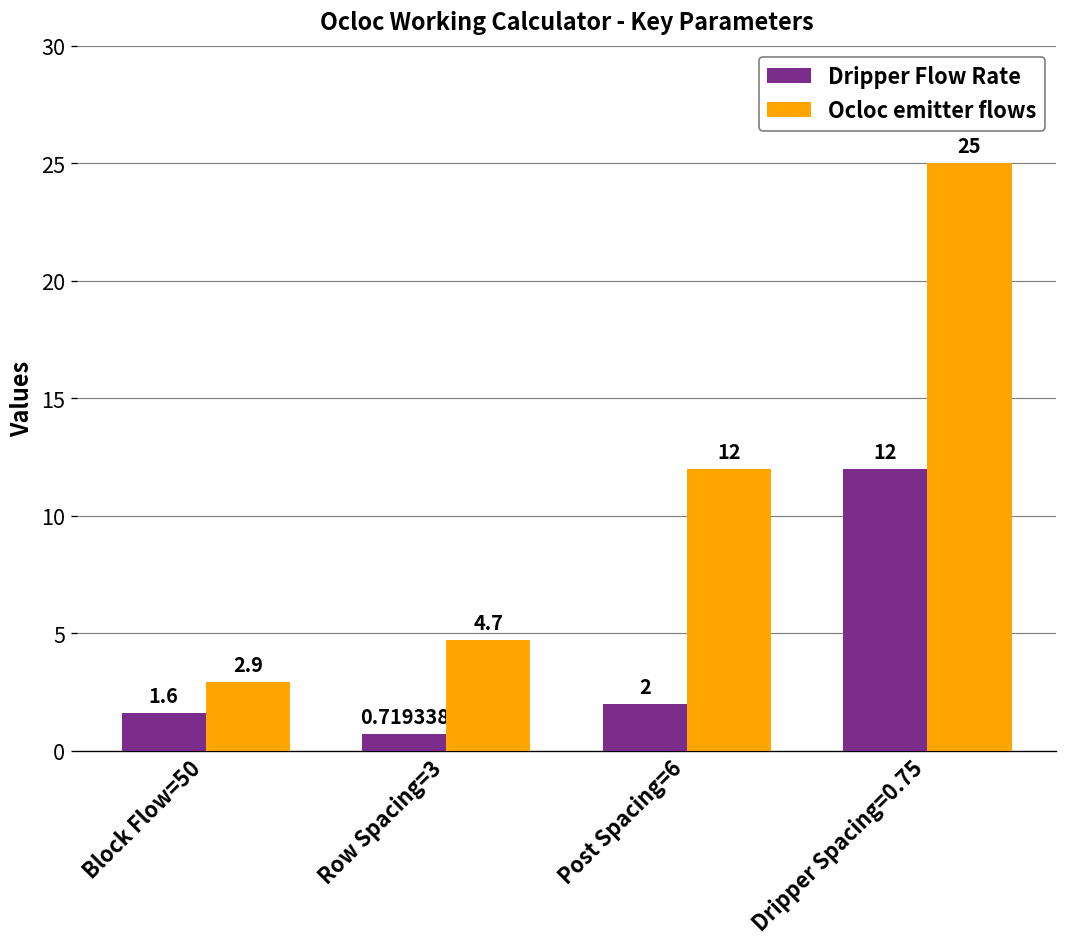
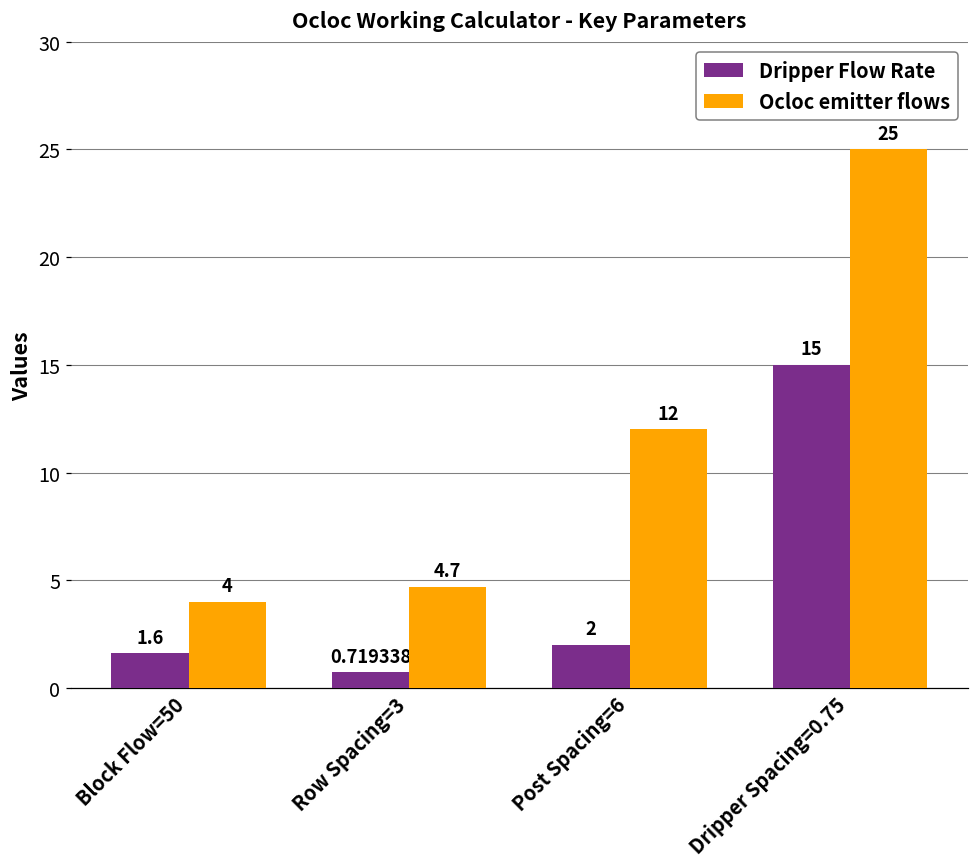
  {
    "Dripper Flow Rate": {
      "Block Flow=50": 1.6,
      "Row Spacing=3": 0.719338,
      "Post Spacing=6": 2,
-     "Dripper Spacing=0.75": 12
+     "Dripper Spacing=0.75": 15
    },
    "Ocloc emitter flows": {
-     "Block Flow=50": 2.9,
+     "Block Flow=50": 4,
      "Row Spacing=3": 4.7,
      "Post Spacing=6": 12,
      "Dripper Spacing=0.75": 25
    }
  }
